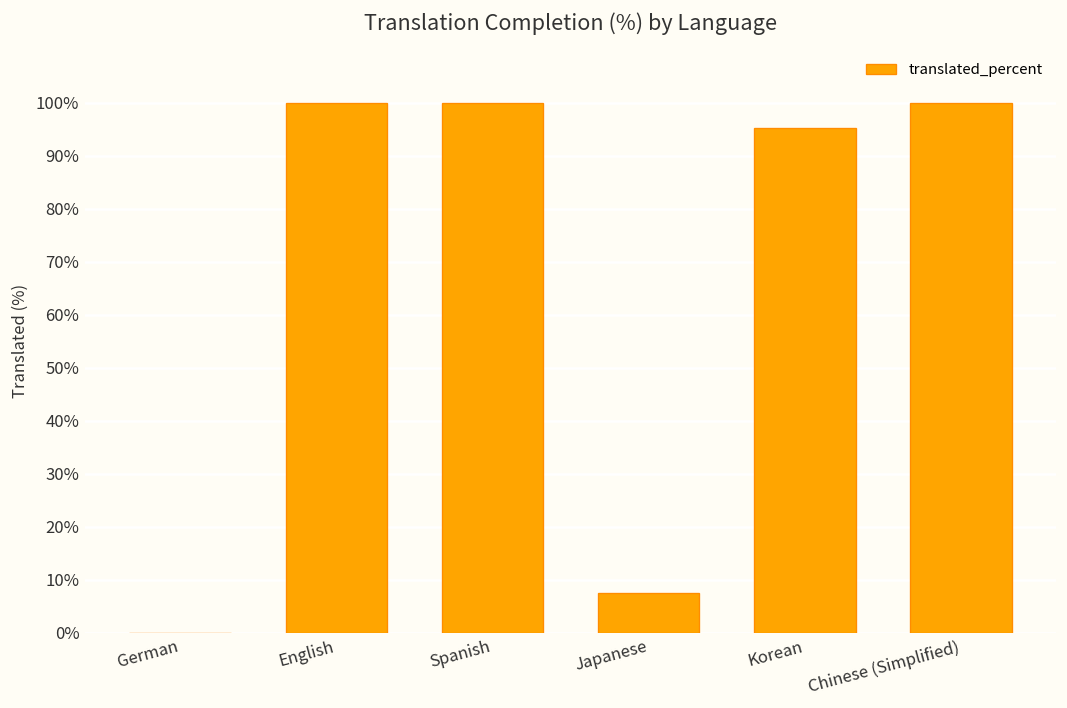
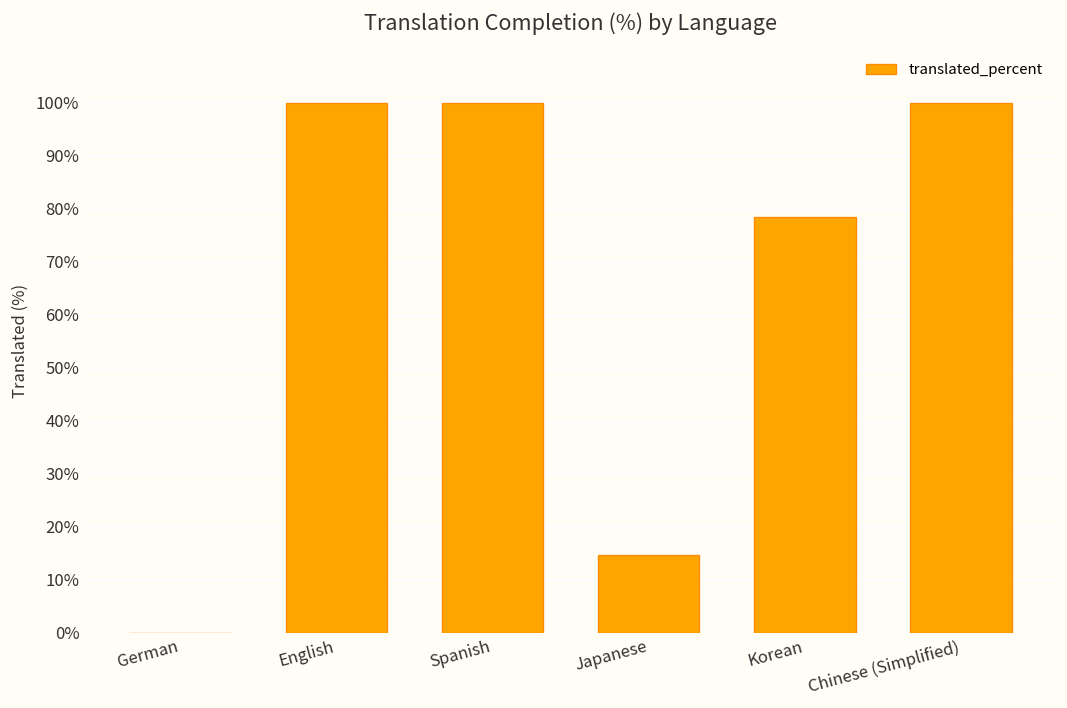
  {
    "German": "0%",
    "English": "100%",
    "Spanish": "100%",
-   "Japanese": "8%",
-   "Korean": "95%",
+   "Japanese": "15%",
+   "Korean": "78%",
    "Chinese (Simplified)": "100%"
  }
